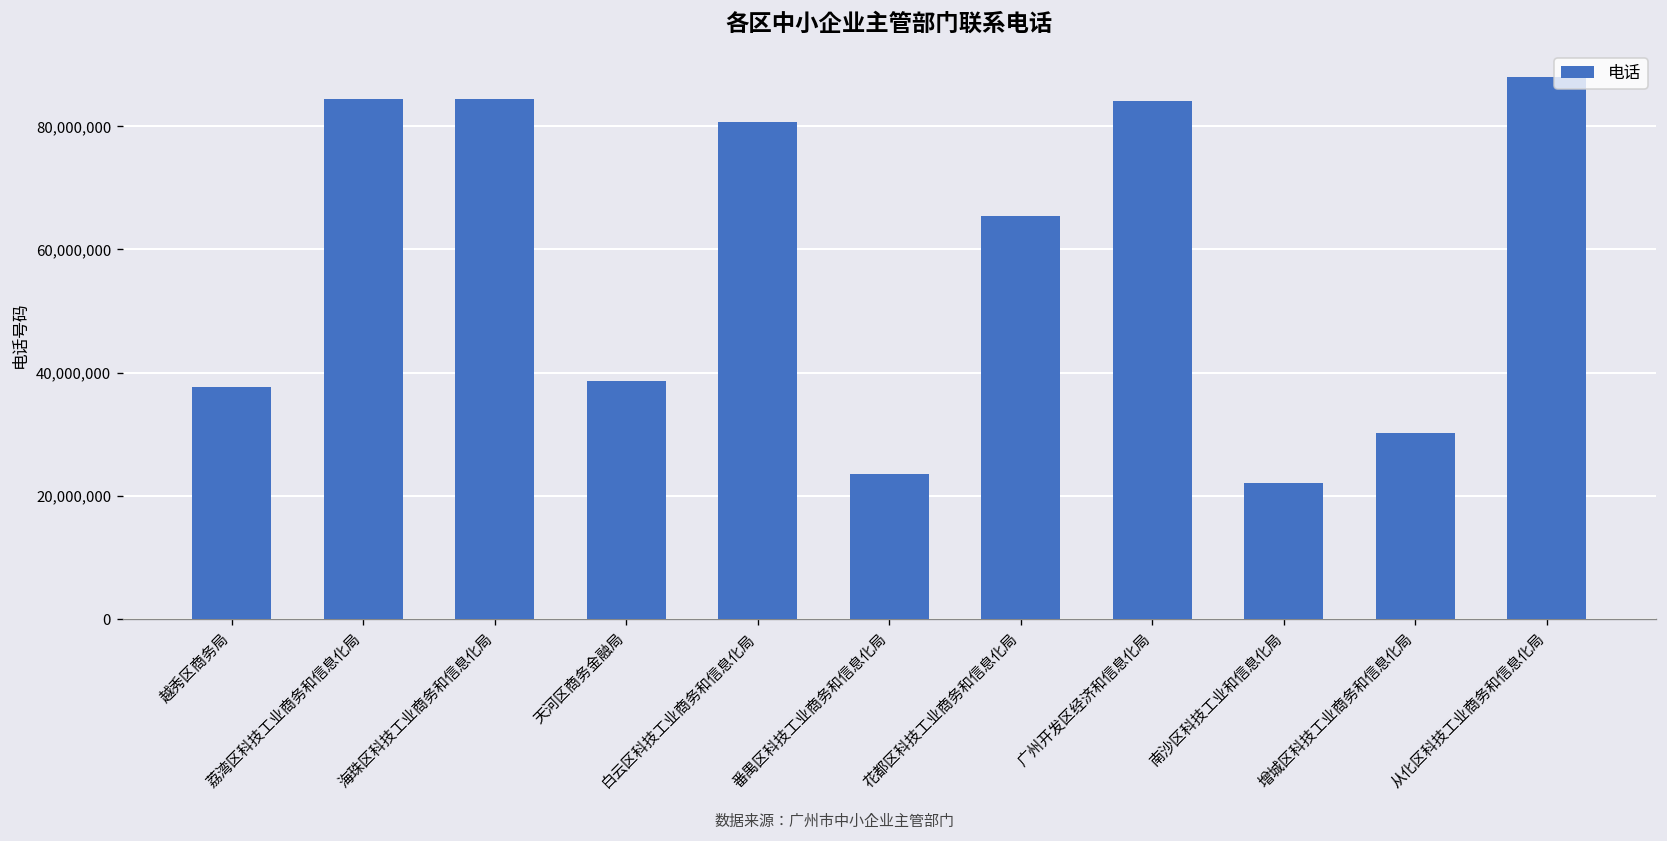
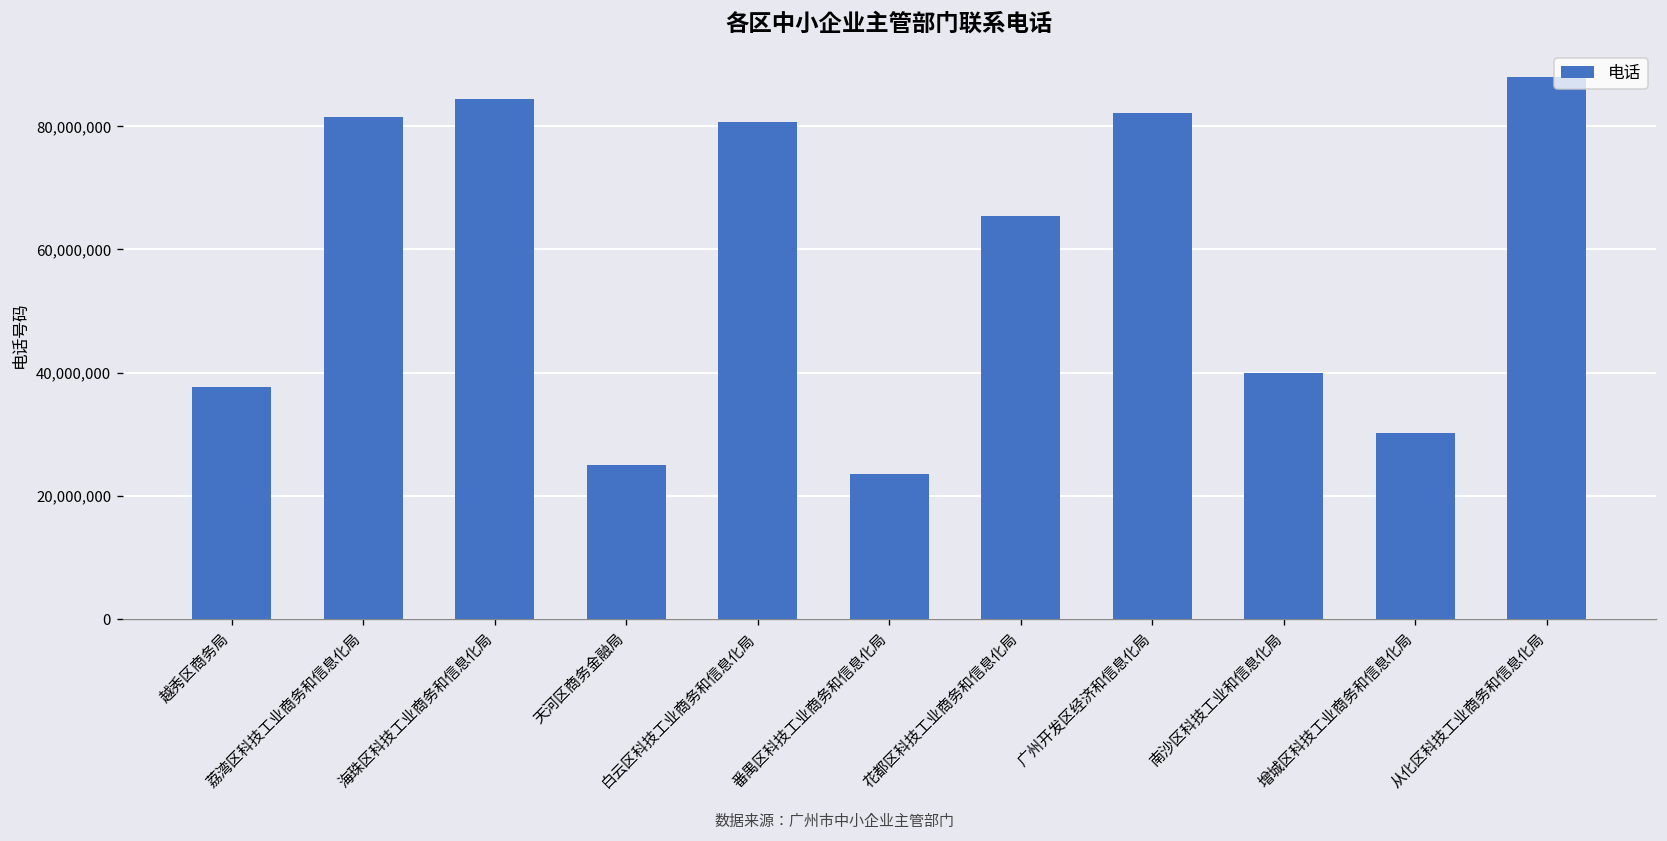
  {
    "越秀区商务局": "38,000,000",
-   "荔湾区科技工业商务和信息化局": "84,000,000",
+   "荔湾区科技工业商务和信息化局": "81,000,000",
    "海珠区科技工业商务和信息化局": "84,000,000",
-   "天河区商务金融局": "39,000,000",
+   "天河区商务金融局": "25,000,000",
    "白云区科技工业商务和信息化局": "81,000,000",
    "番禺区科技工业商务和信息化局": "24,000,000",
    "花都区科技工业商务和信息化局": "65,000,000",
-   "广州开发区经济和信息化局": "84,000,000",
-   "南沙区科技工业和信息化局": "22,000,000",
+   "广州开发区经济和信息化局": "82,000,000",
+   "南沙区科技工业和信息化局": "40,000,000",
    "增城区科技工业商务和信息化局": "30,000,000",
    "从化区科技工业商务和信息化局": "88,000,000"
  }
